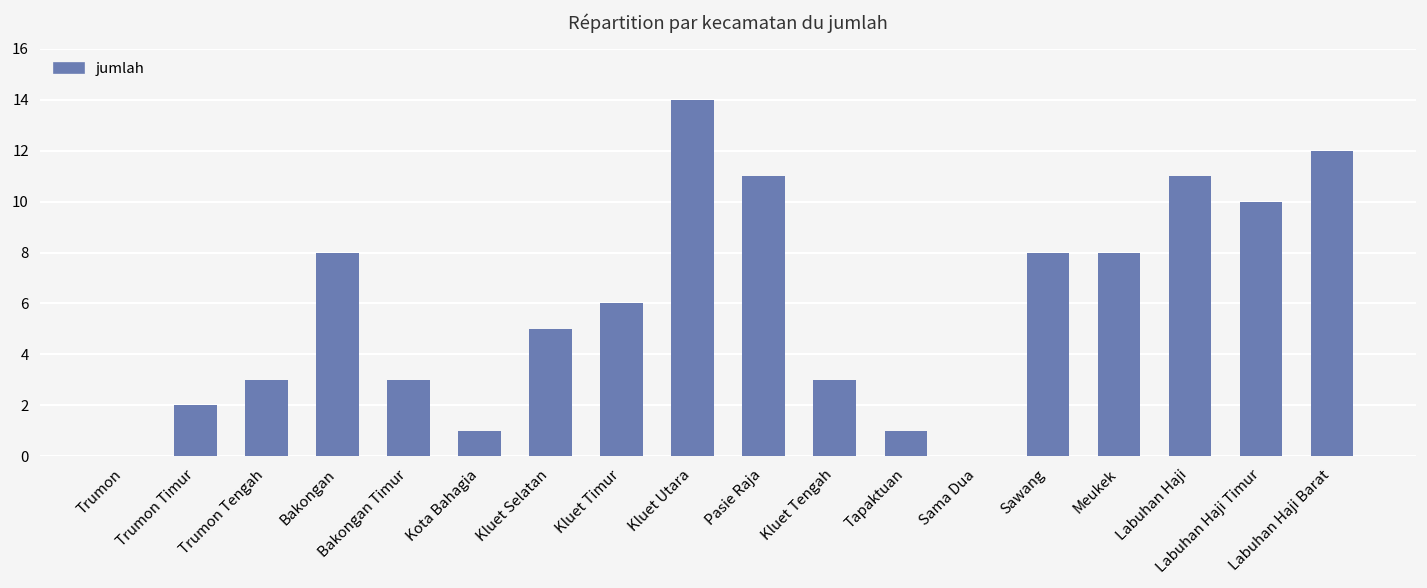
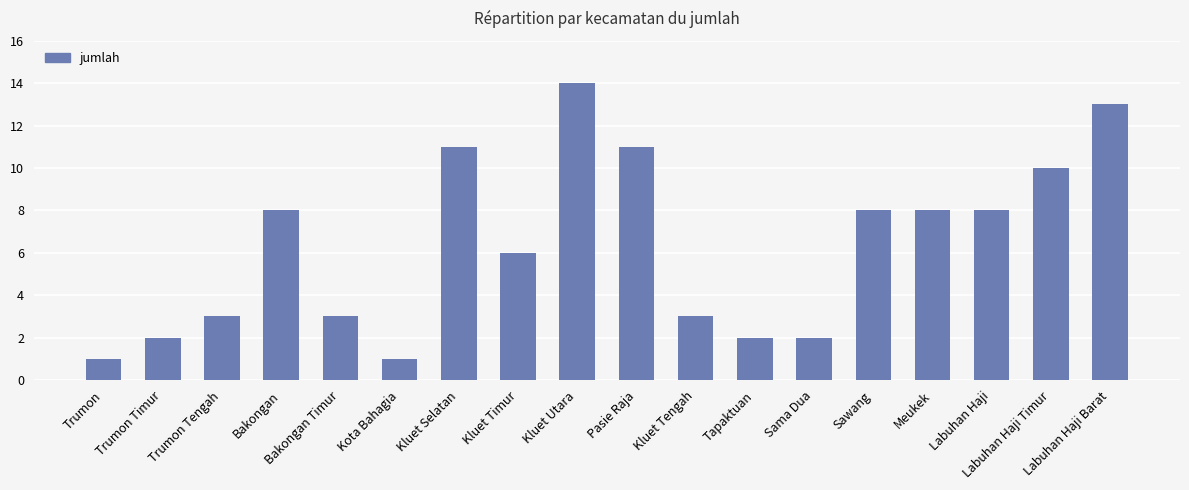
  {
-   "Trumon": 0,
+   "Trumon": 1,
    "Trumon Timur": 2,
    "Trumon Tengah": 3,
    "Bakongan": 8,
    "Bakongan Timur": 3,
    "Kota Bahagia": 1,
-   "Kluet Selatan": 5,
+   "Kluet Selatan": 11,
    "Kluet Timur": 6,
    "Kluet Utara": 14,
    "Pasie Raja": 11,
    "Kluet Tengah": 3,
-   "Tapaktuan": 1,
-   "Sama Dua": 0,
+   "Tapaktuan": 2,
+   "Sama Dua": 2,
    "Sawang": 8,
    "Meukek": 8,
-   "Labuhan Haji": 11,
+   "Labuhan Haji": 8,
    "Labuhan Haji Timur": 10,
-   "Labuhan Haji Barat": 12
+   "Labuhan Haji Barat": 13
  }
